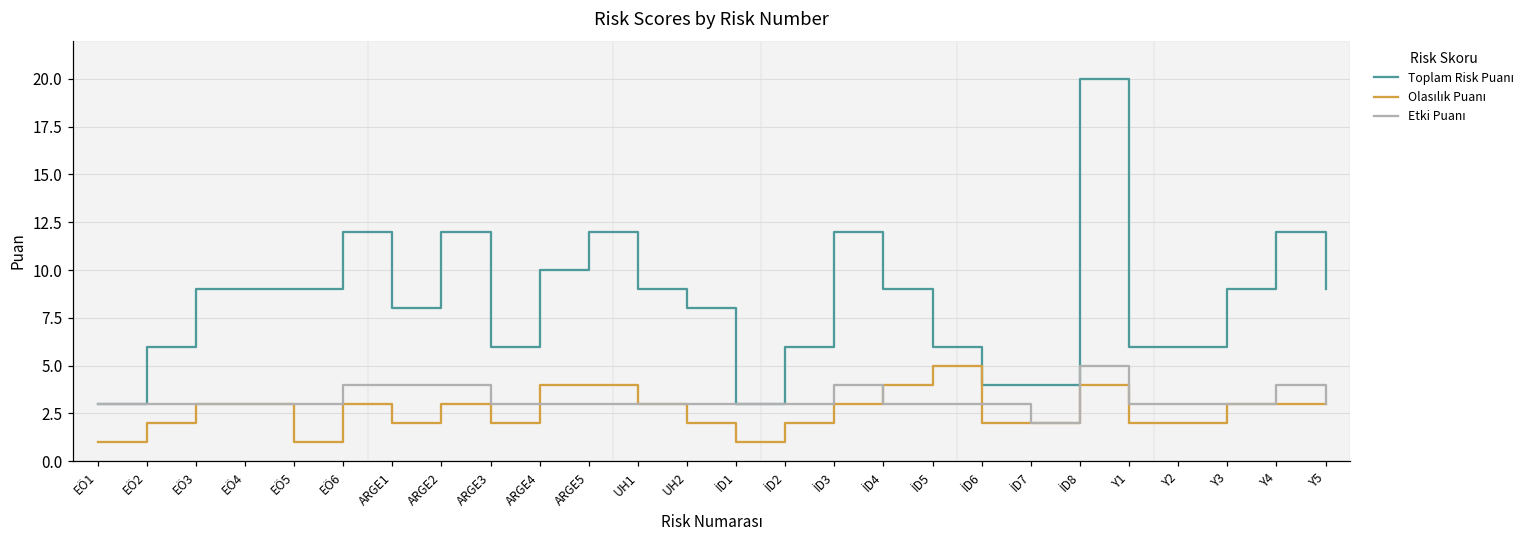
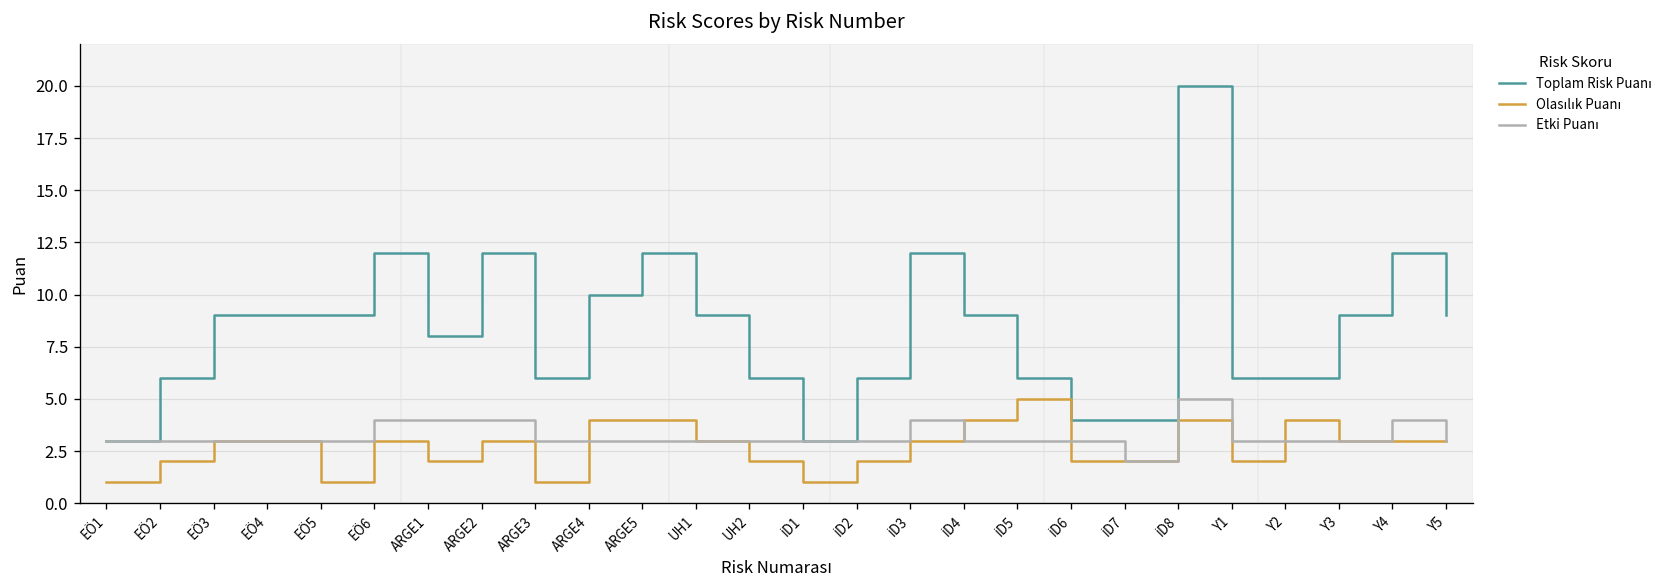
  {
    "Toplam Risk Puanı": {
      "EÖ2": 6,
      "EÖ3": 9,
      "EÖ4": 9,
      "EÖ5": 9,
      "EÖ6": 12,
      "ARGE1": 8,
      "ARGE2": 12,
      "ARGE3": 6,
      "ARGE4": 10,
      "ARGE5": 12,
      "UH1": 9,
-     "UH2": 8,
+     "UH2": 6,
      "İD2": 6,
      "İD3": 12,
      "İD4": 9,
      "İD5": 6,
      "İD6": 4,
      "İD7": 4,
      "İD8": 20,
      "Y1": 6,
      "Y2": 6,
      "Y3": 9,
      "Y4": 12,
      "Y5": 9
    },
    "Olasılık Puanı": {
      "EÖ1": 1,
      "EÖ2": 2,
      "EÖ5": 1,
      "EÖ6": 3,
      "ARGE1": 2,
      "ARGE2": 3,
-     "ARGE3": 2,
+     "ARGE3": 1,
      "ARGE4": 4,
      "ARGE5": 4,
      "UH2": 2,
      "İD1": 1,
      "İD2": 2,
      "İD3": 3,
      "İD4": 4,
      "İD5": 5,
      "İD6": 2,
      "İD8": 4,
      "Y1": 2,
-     "Y2": 2,
+     "Y2": 4,
      "Y4": 3
    },
    "Etki Puanı": {
      "EÖ2": 3,
      "EÖ5": 3,
      "EÖ6": 4,
      "ARGE1": 4,
      "ARGE2": 4,
      "ARGE3": 3,
      "ARGE4": 3,
      "ARGE5": 3,
      "UH2": 3,
      "İD2": 3,
      "İD3": 4,
      "İD4": 3,
      "İD5": 3,
      "İD6": 3,
      "İD8": 5,
      "Y1": 3,
      "Y2": 3,
      "Y4": 4
    }
  }
